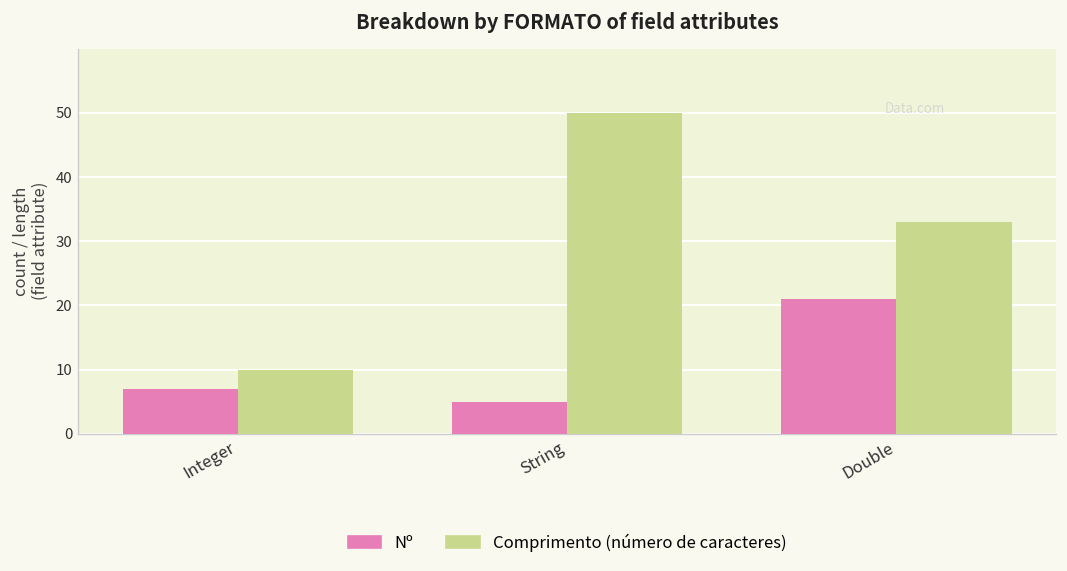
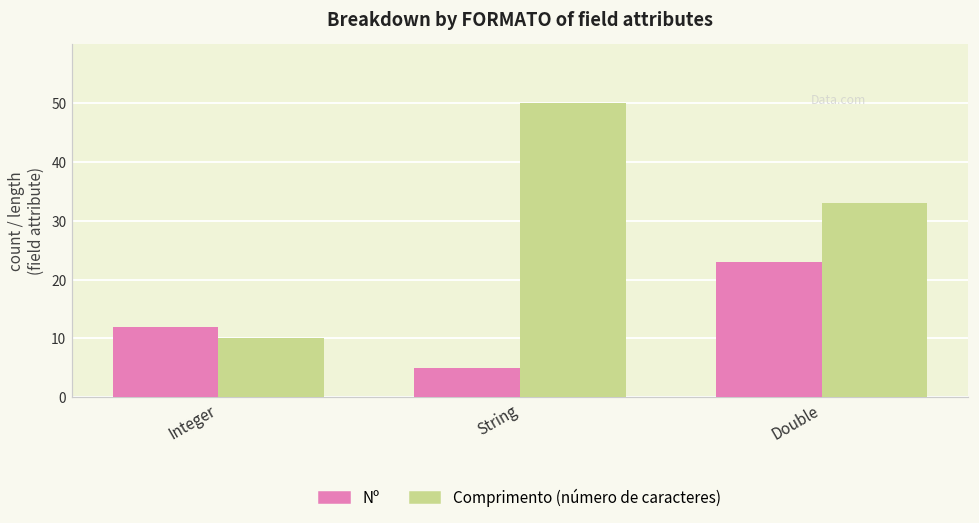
  {
    "Nº": {
-     "Integer": 7,
+     "Integer": 12,
      "String": 5,
-     "Double": 21
+     "Double": 23
    },
    "Comprimento (número de caracteres)": {
      "Integer": 10,
      "String": 50,
      "Double": 33
    }
  }
